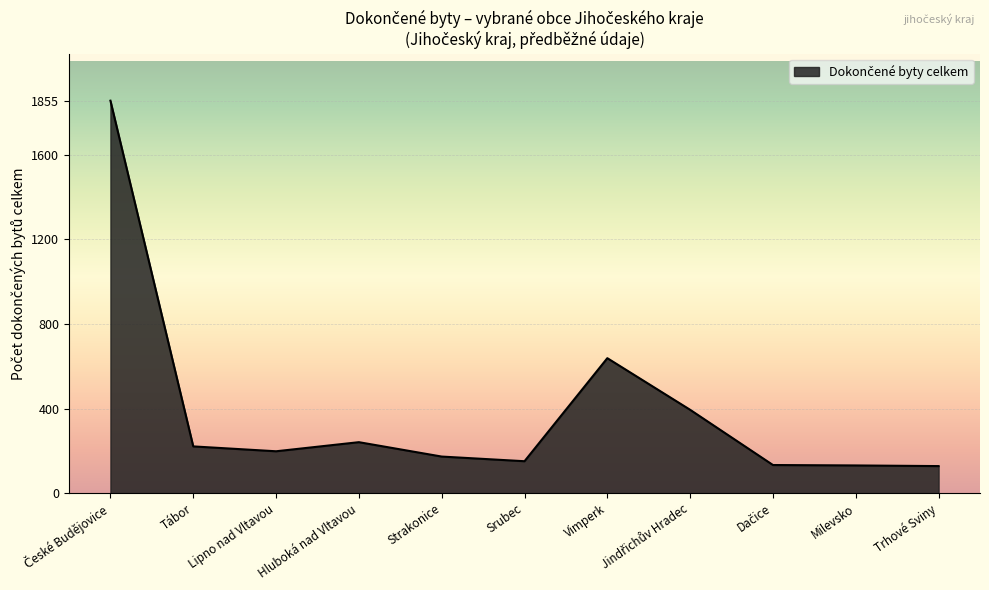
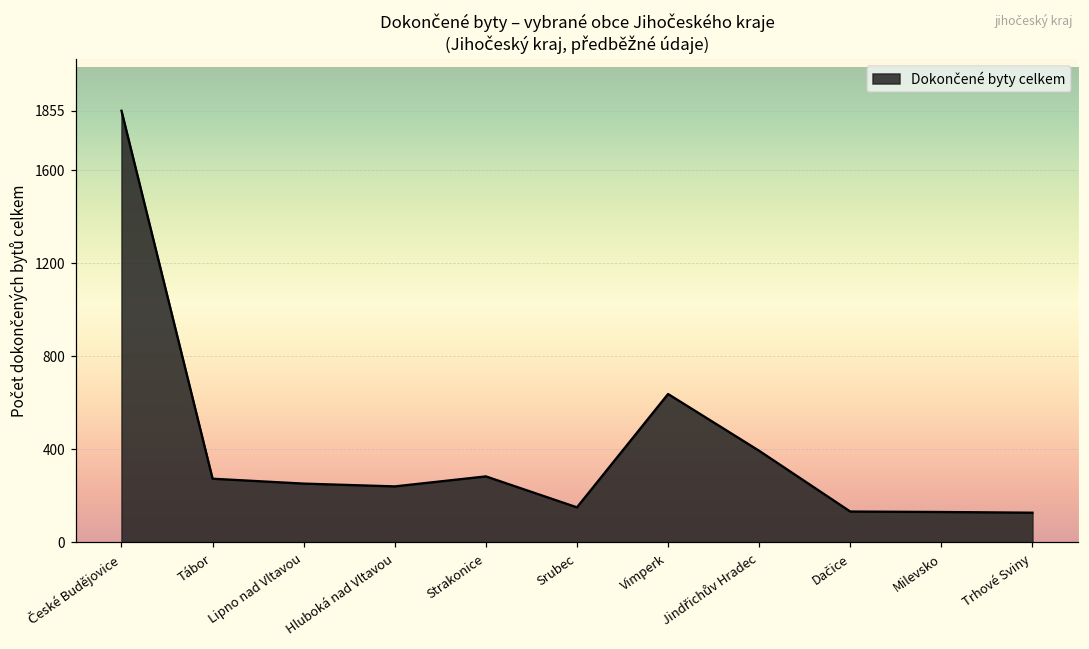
  {
    "České Budějovice": 1860,
-   "Tábor": 220,
-   "Lipno nad Vltavou": 200,
+   "Tábor": 270,
+   "Lipno nad Vltavou": 250,
    "Hluboká nad Vltavou": 240,
-   "Strakonice": 170,
+   "Strakonice": 280,
    "Srubec": 150,
    "Vimperk": 640,
    "Jindřichův Hradec": 390,
    "Dačice": 130,
    "Milevsko": 130,
    "Trhové Sviny": 130
  }
